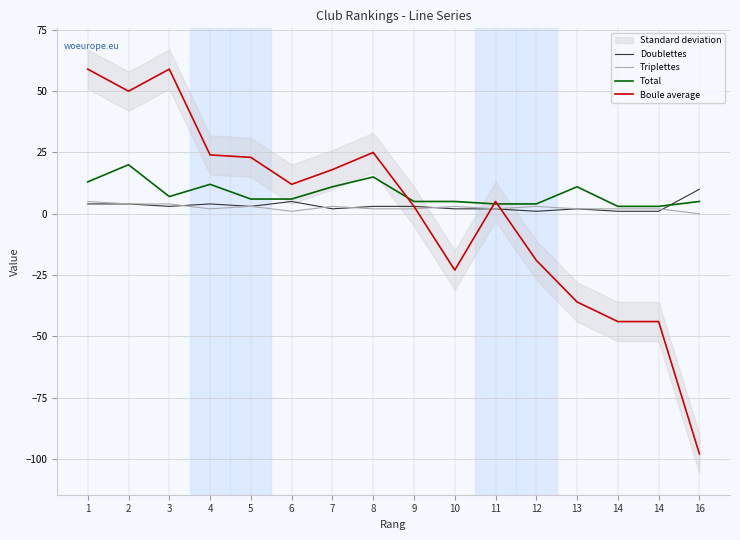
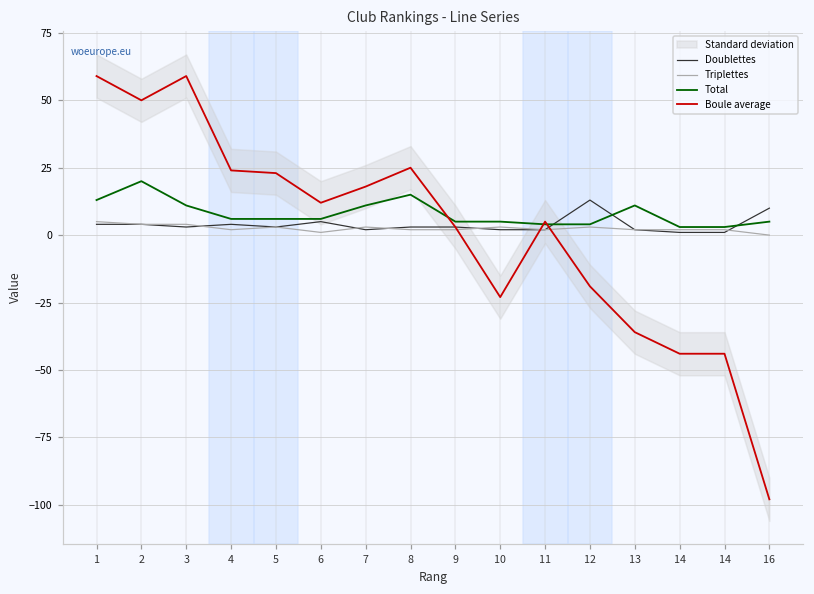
  {
    "Doublettes": {
      "4": 4,
-     "12": 1,
+     "12": 13,
      "16": 10
    },
    "Total": {
      "1": 13,
      "2": 20,
-     "3": 7,
-     "4": 12,
+     "3": 11,
+     "4": 6,
      "5": 6,
      "7": 11,
      "8": 15,
      "9": 5,
      "10": 5,
      "13": 11,
      "16": 5
    },
    "Boule average": {
      "1": 59,
      "2": 50,
      "3": 59,
      "4": 24,
      "5": 23,
      "6": 12,
      "7": 18,
      "8": 25,
      "10": -23,
      "12": -19,
      "13": -36,
      "16": -98
    }
  }
